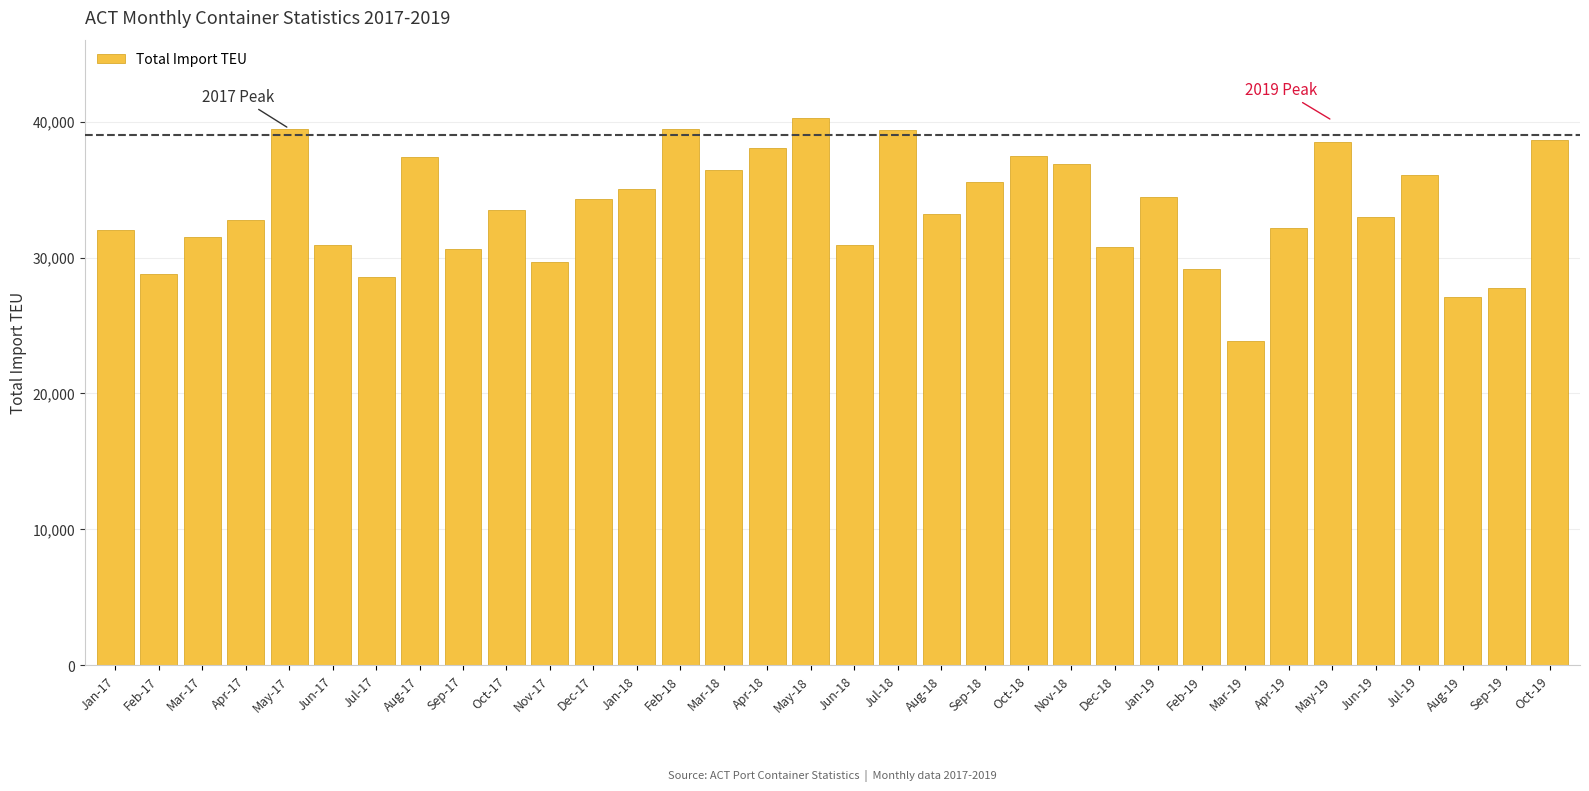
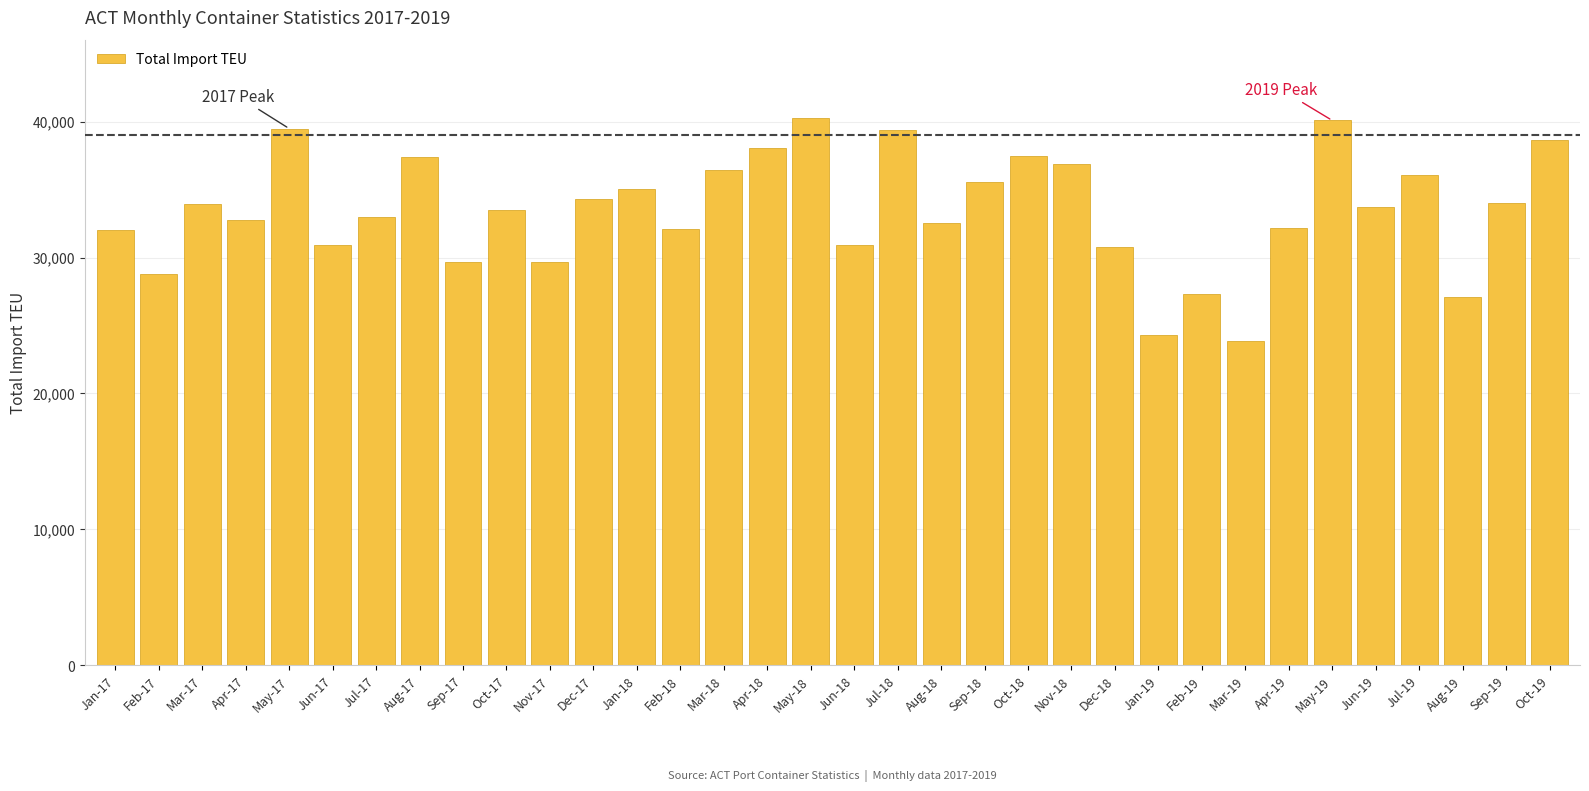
  {
    "Jan-17": "32,000",
    "Feb-17": "28,800",
-   "Mar-17": "31,500",
+   "Mar-17": "34,000",
    "Apr-17": "32,700",
    "Jun-17": "30,900",
-   "Jul-17": "28,500",
+   "Jul-17": "33,000",
    "Aug-17": "37,400",
-   "Sep-17": "30,600",
+   "Sep-17": "29,600",
    "Oct-17": "33,500",
    "Nov-17": "29,700",
    "Dec-17": "34,300",
    "Jan-18": "35,100",
-   "Feb-18": "39,500",
+   "Feb-18": "32,100",
    "Mar-18": "36,400",
    "Apr-18": "38,100",
    "May-18": "40,200",
    "Jun-18": "30,900",
    "Jul-18": "39,400",
-   "Aug-18": "33,200",
+   "Aug-18": "32,600",
    "Sep-18": "35,600",
    "Oct-18": "37,500",
    "Nov-18": "36,900",
    "Dec-18": "30,800",
-   "Jan-19": "34,500",
-   "Feb-19": "29,200",
+   "Jan-19": "24,300",
+   "Feb-19": "27,300",
    "Mar-19": "23,800",
    "Apr-19": "32,200",
-   "May-19": "38,500",
-   "Jun-19": "33,000",
+   "May-19": "40,100",
+   "Jun-19": "33,700",
    "Jul-19": "36,000",
    "Aug-19": "27,100",
-   "Sep-19": "27,700",
+   "Sep-19": "34,000",
    "Oct-19": "38,700"
  }
